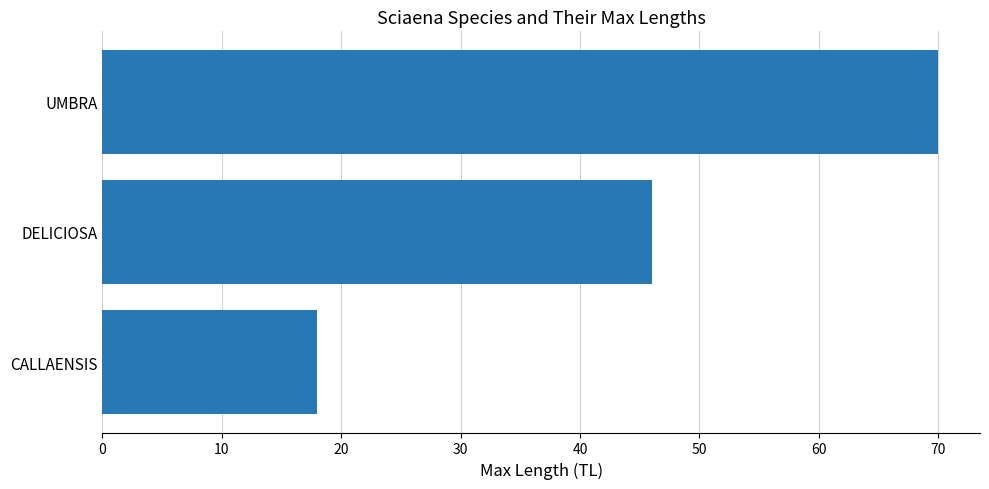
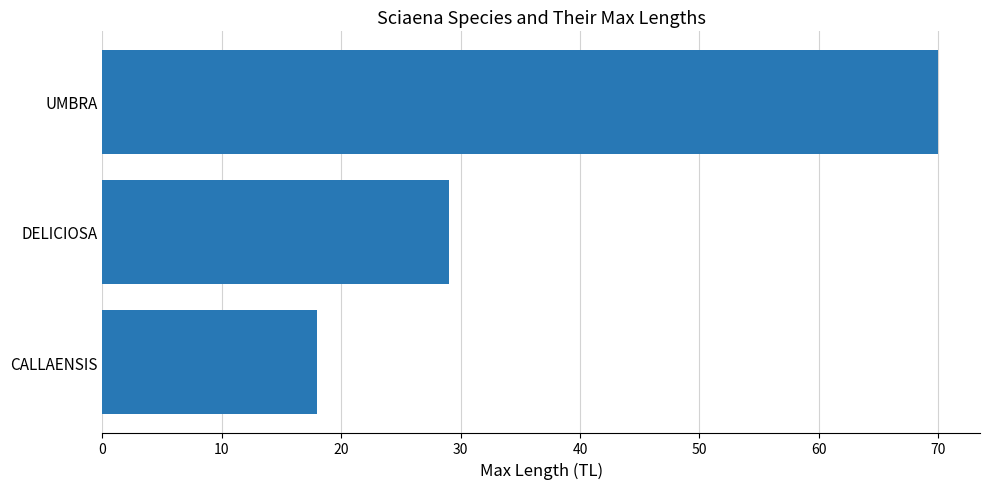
  {
    "UMBRA": 70,
-   "DELICIOSA": 46,
+   "DELICIOSA": 29,
    "CALLAENSIS": 18
  }
